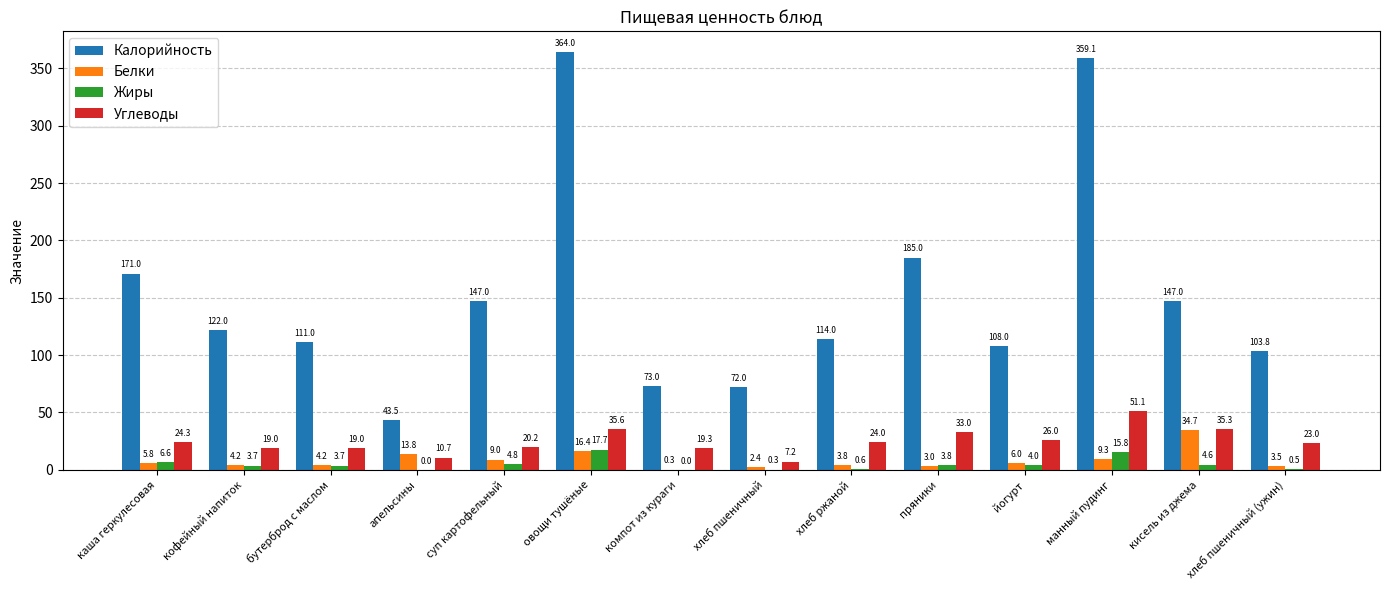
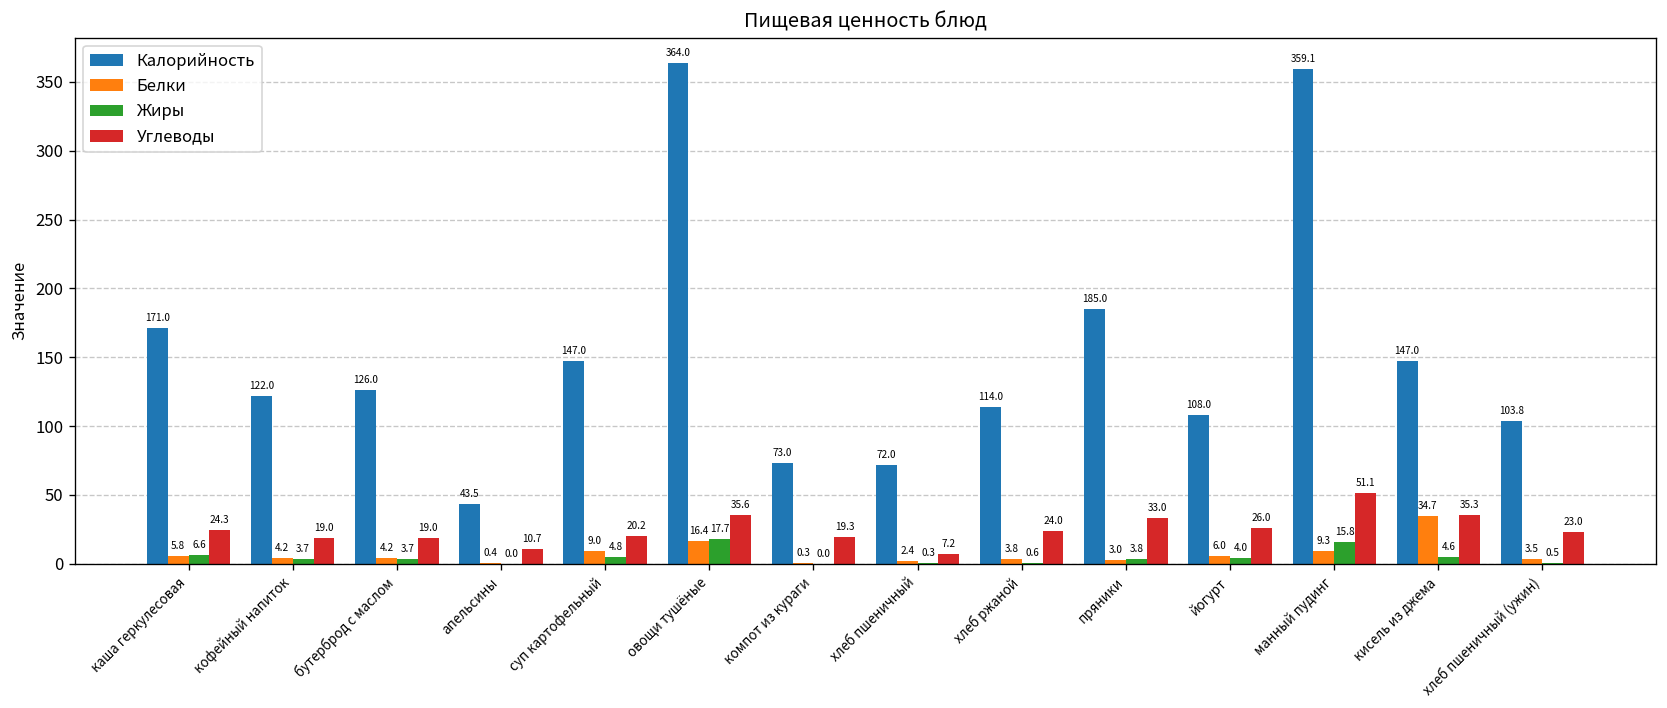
  {
    "Калорийность": {
      "каша геркулесовая": 171.0,
      "кофейный напиток": 122.0,
-     "бутерброд с маслом": 111.0,
+     "бутерброд с маслом": 126.0,
      "апельсины": 43.5,
      "суп картофельный": 147.0,
      "овощи тушёные": 364.0,
      "компот из кураги": 73.0,
      "хлеб пшеничный": 72.0,
      "хлеб ржаной": 114.0,
      "пряники": 185.0,
      "йогурт": 108.0,
      "манный пудинг": 359.1,
      "кисель из джема": 147.0,
      "хлеб пшеничный (ужин)": 103.8
    },
    "Белки": {
      "каша геркулесовая": 5.8,
      "кофейный напиток": 4.2,
      "бутерброд с маслом": 4.2,
-     "апельсины": 13.8,
+     "апельсины": 0.4,
      "суп картофельный": 9.0,
      "овощи тушёные": 16.4,
      "компот из кураги": 0.3,
      "хлеб пшеничный": 2.4,
      "хлеб ржаной": 3.8,
      "пряники": 3.0,
      "йогурт": 6.0,
      "манный пудинг": 9.3,
      "кисель из джема": 34.7,
      "хлеб пшеничный (ужин)": 3.5
    },
    "Жиры": {
      "каша геркулесовая": 6.6,
      "кофейный напиток": 3.7,
      "бутерброд с маслом": 3.7,
      "апельсины": 0.0,
      "суп картофельный": 4.8,
      "овощи тушёные": 17.7,
      "компот из кураги": 0.0,
      "хлеб пшеничный": 0.3,
      "хлеб ржаной": 0.6,
      "пряники": 3.8,
      "йогурт": 4.0,
      "манный пудинг": 15.8,
      "кисель из джема": 4.6,
      "хлеб пшеничный (ужин)": 0.5
    },
    "Углеводы": {
      "каша геркулесовая": 24.3,
      "кофейный напиток": 19.0,
      "бутерброд с маслом": 19.0,
      "апельсины": 10.7,
      "суп картофельный": 20.2,
      "овощи тушёные": 35.6,
      "компот из кураги": 19.3,
      "хлеб пшеничный": 7.2,
      "хлеб ржаной": 24.0,
      "пряники": 33.0,
      "йогурт": 26.0,
      "манный пудинг": 51.1,
      "кисель из джема": 35.3,
      "хлеб пшеничный (ужин)": 23.0
    }
  }
